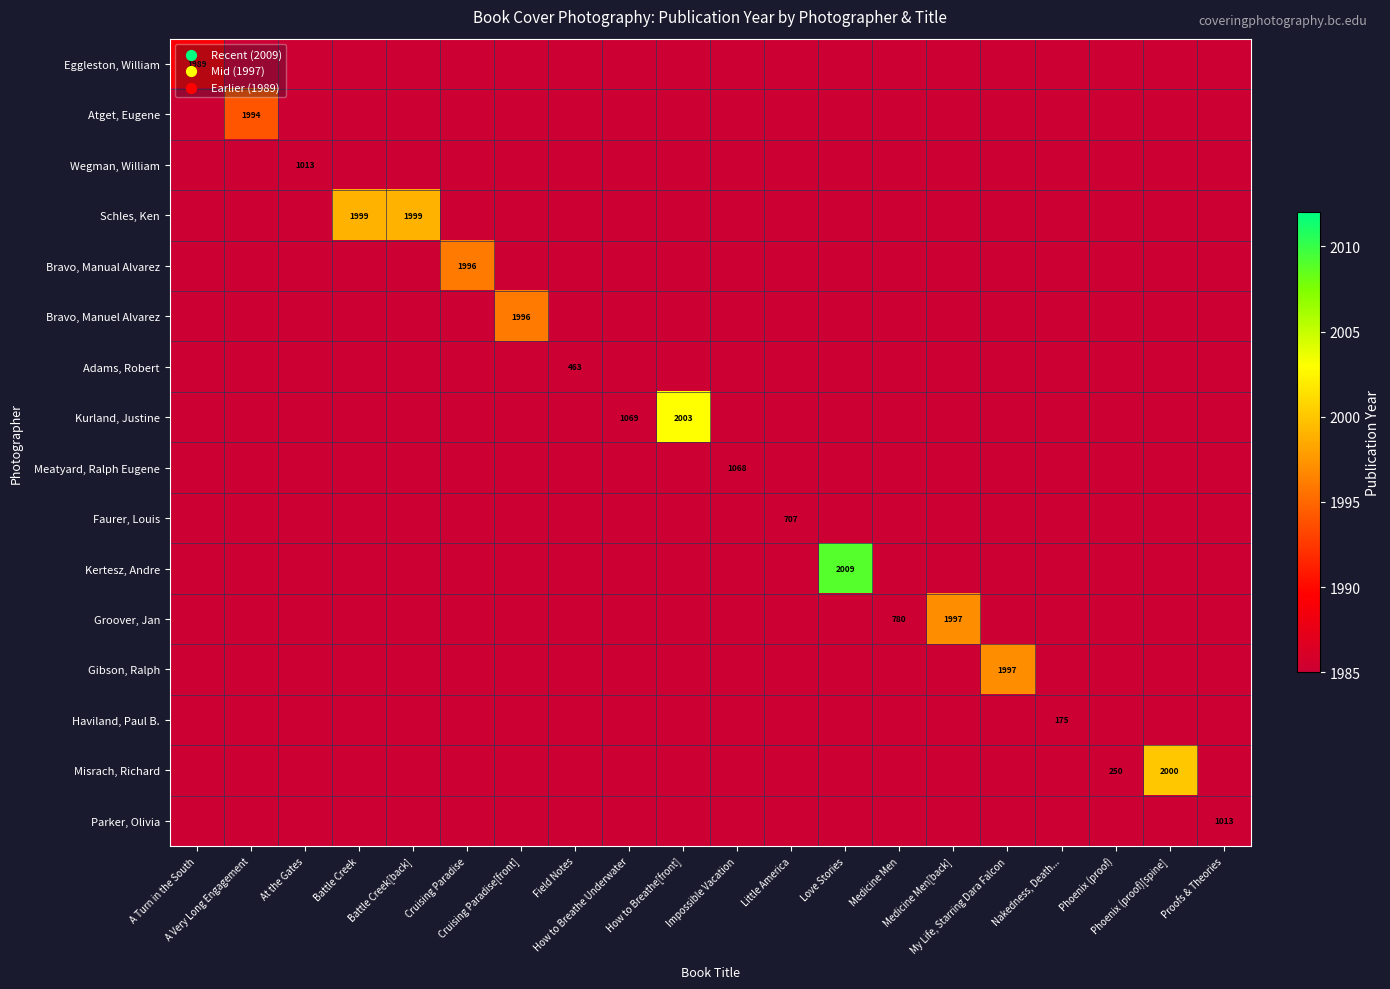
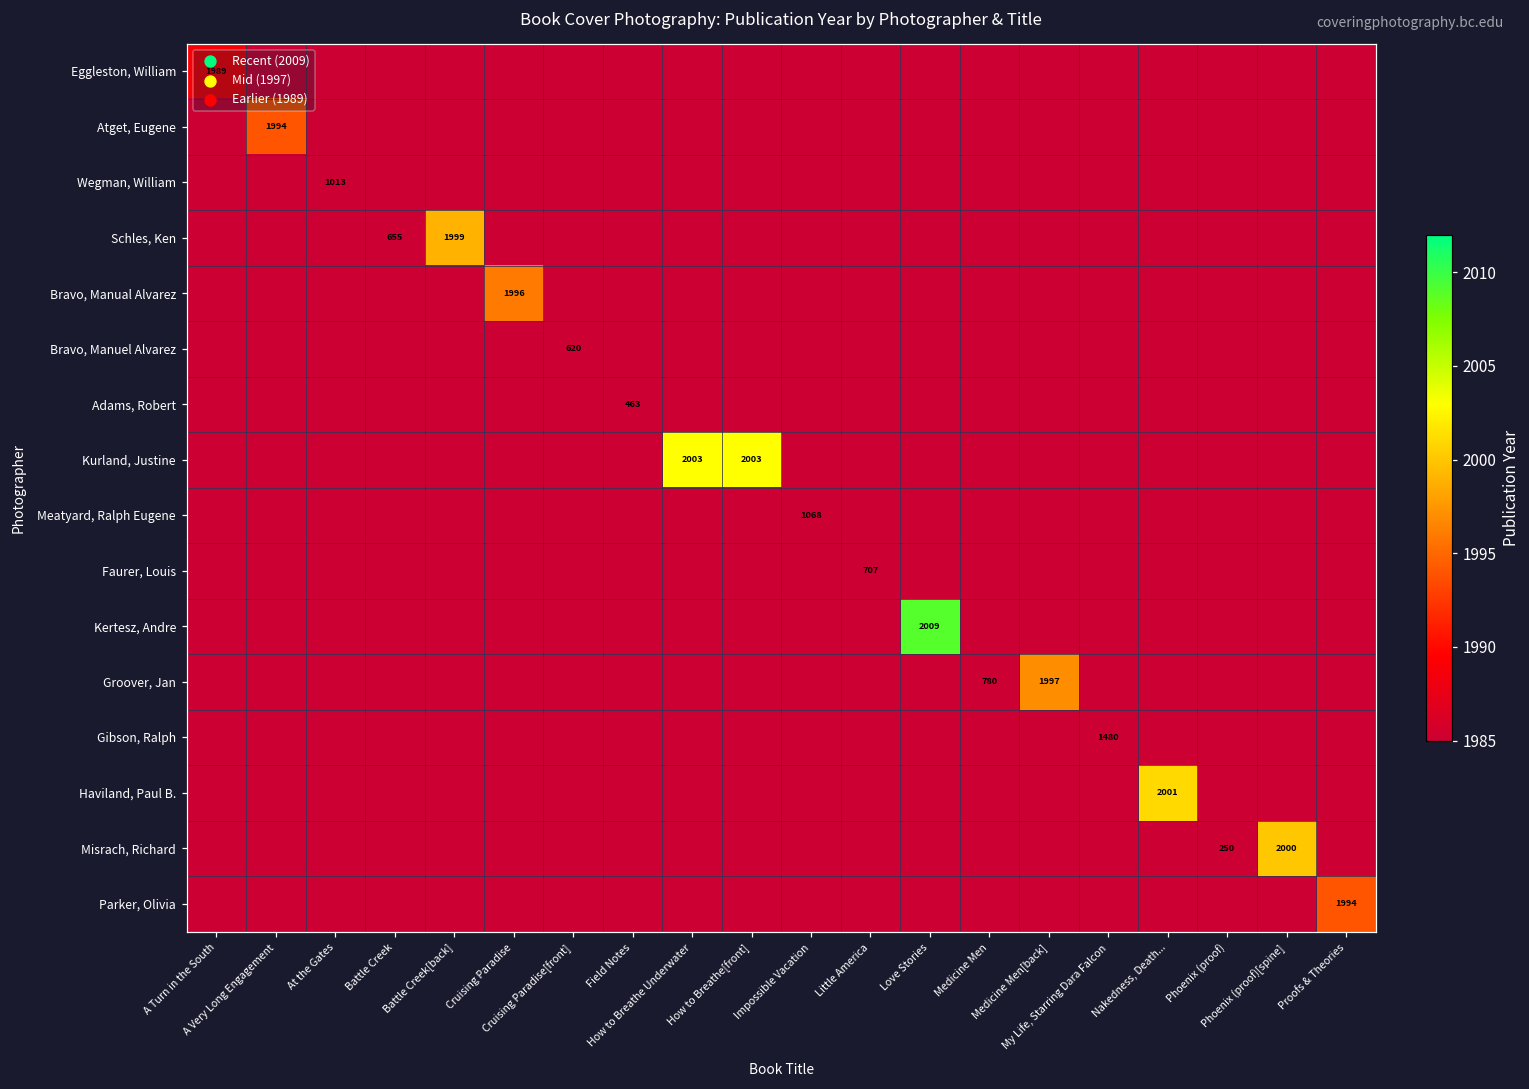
  {
    "Atget, Eugene": {
      "A Very Long Engagement": 1994
    },
    "Wegman, William": {
      "At the Gates": 1013
    },
    "Schles, Ken": {
-     "Battle Creek": 1999,
+     "Battle Creek": 655,
      "Battle Creek[back]": 1999
    },
    "Bravo, Manual Alvarez": {
      "Cruising Paradise": 1996
    },
    "Bravo, Manuel Alvarez": {
-     "Cruising Paradise[front]": 1996
+     "Cruising Paradise[front]": 620
    },
    "Adams, Robert": {
      "Field Notes": 463
    },
    "Kurland, Justine": {
-     "How to Breathe Underwater": 1069,
+     "How to Breathe Underwater": 2003,
      "How to Breathe[front]": 2003
    },
    "Meatyard, Ralph Eugene": {
      "Impossible Vacation": 1068
    },
    "Faurer, Louis": {
      "Little America": 707
    },
    "Kertesz, Andre": {
      "Love Stories": 2009
    },
    "Groover, Jan": {
      "Medicine Men": 780,
      "Medicine Men[back]": 1997
    },
    "Gibson, Ralph": {
-     "My Life, Starring Dara Falcon": 1997
+     "My Life, Starring Dara Falcon": 1480
    },
    "Haviland, Paul B.": {
-     "Nakedness, Death...": 175
+     "Nakedness, Death...": 2001
    },
    "Misrach, Richard": {
      "Phoenix (proof)": 250,
      "Phoenix (proof)[spine]": 2000
    },
    "Parker, Olivia": {
-     "Proofs & Theories": 1013
+     "Proofs & Theories": 1994
    }
  }
